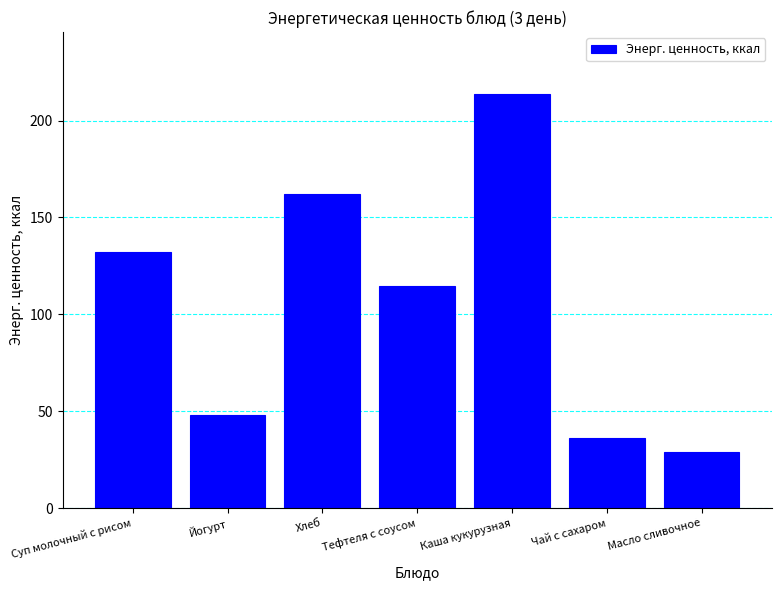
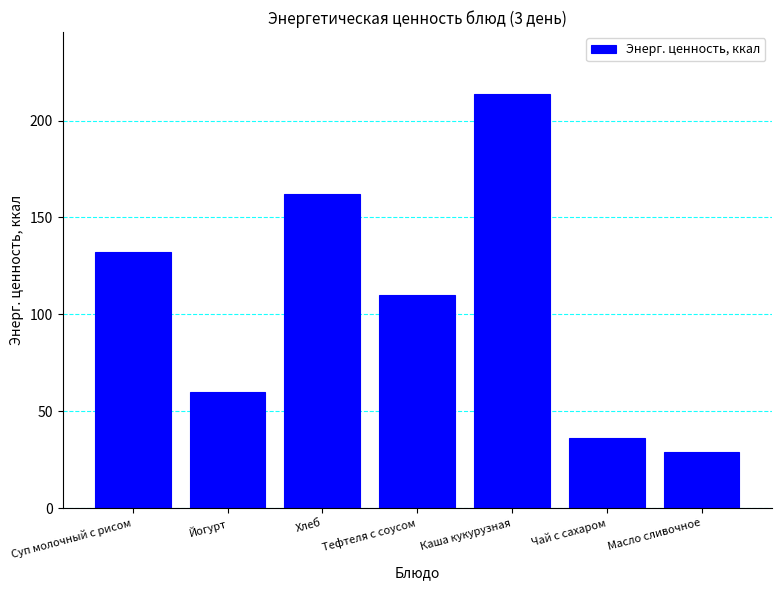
  {
    "Суп молочный с рисом": 132,
-   "Йогурт": 48,
+   "Йогурт": 60,
    "Хлеб": 162,
-   "Тефтеля с соусом": 114,
+   "Тефтеля с соусом": 110,
    "Каша кукурузная": 214,
    "Чай с сахаром": 36,
    "Масло сливочное": 29
  }
